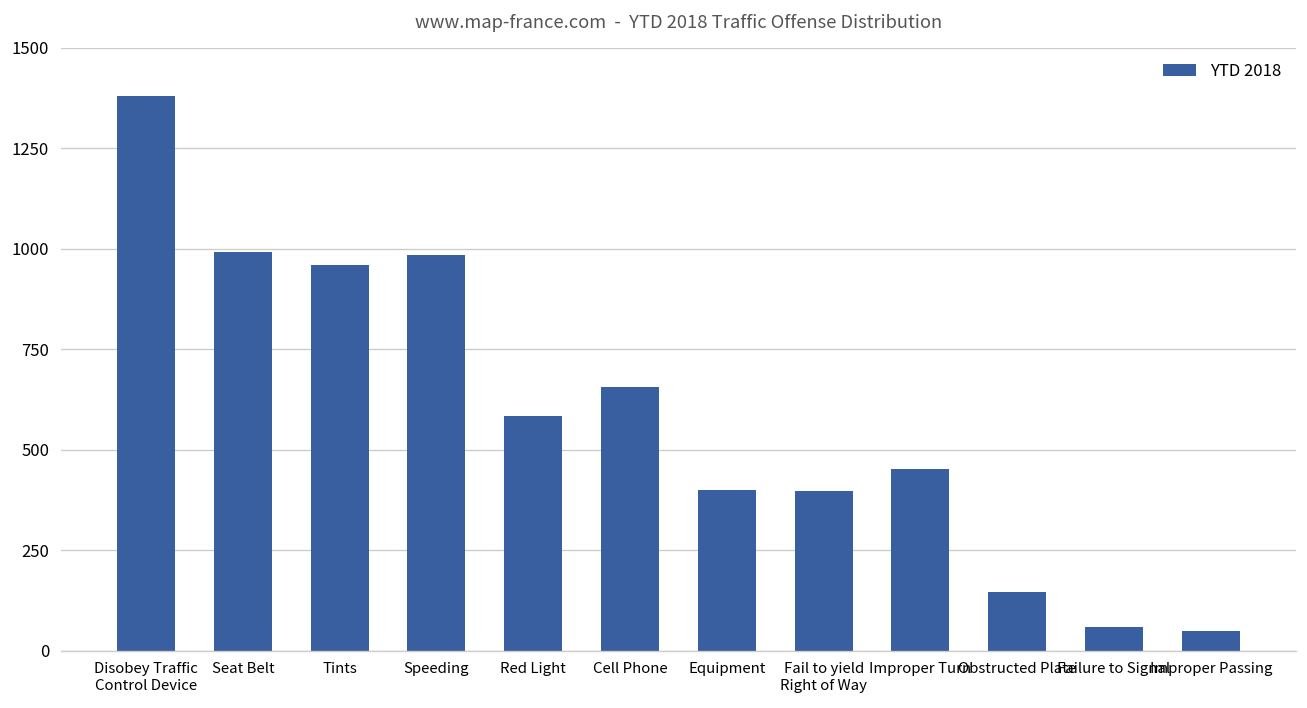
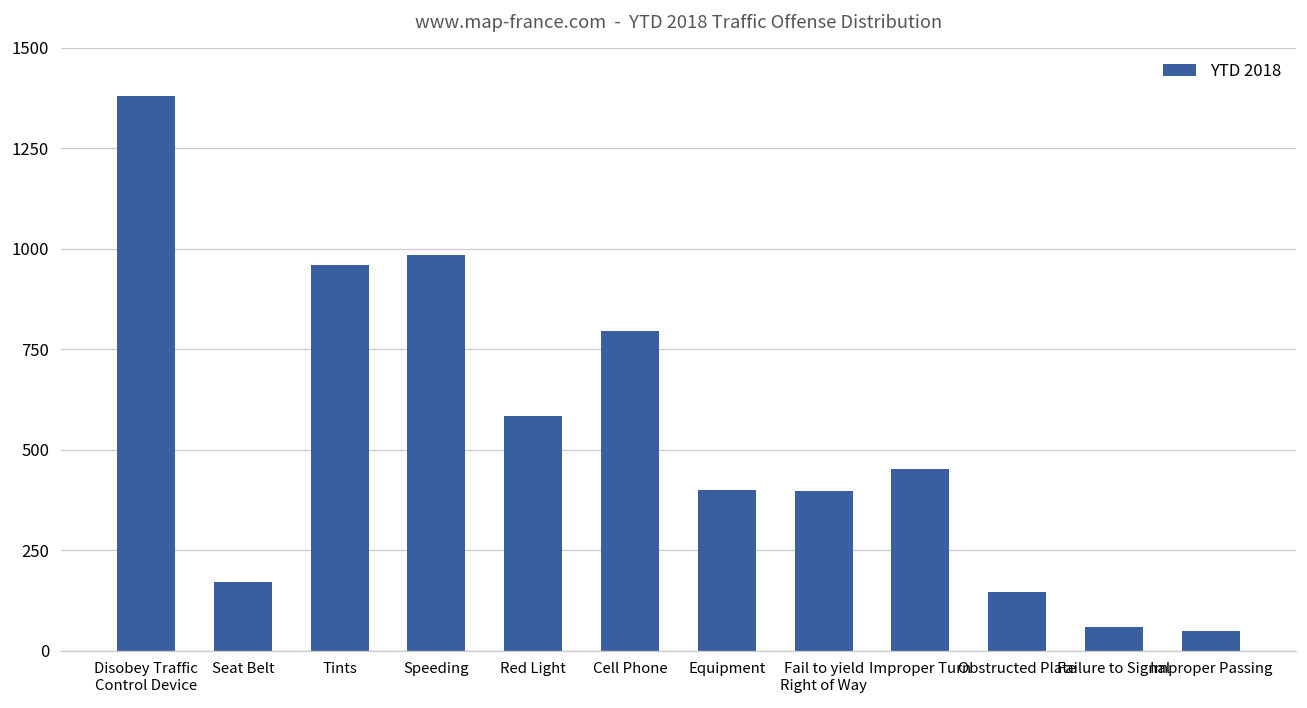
  {
    "Disobey Traffic Control Device": 1380,
-   "Seat Belt": 990,
+   "Seat Belt": 170,
    "Tints": 960,
    "Speeding": 990,
    "Red Light": 580,
-   "Cell Phone": 660,
+   "Cell Phone": 790,
    "Equipment": 400,
    "Fail to yield Right of Way": 400,
    "Improper Turn": 450
  }
